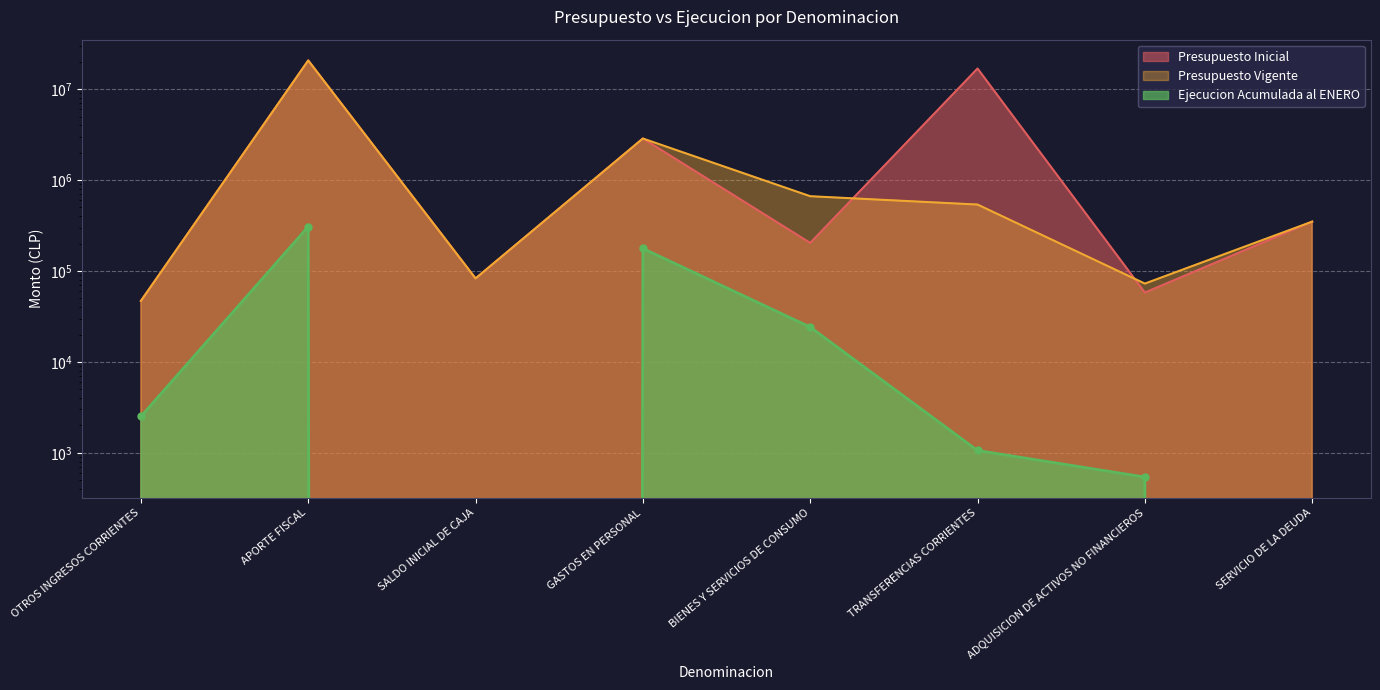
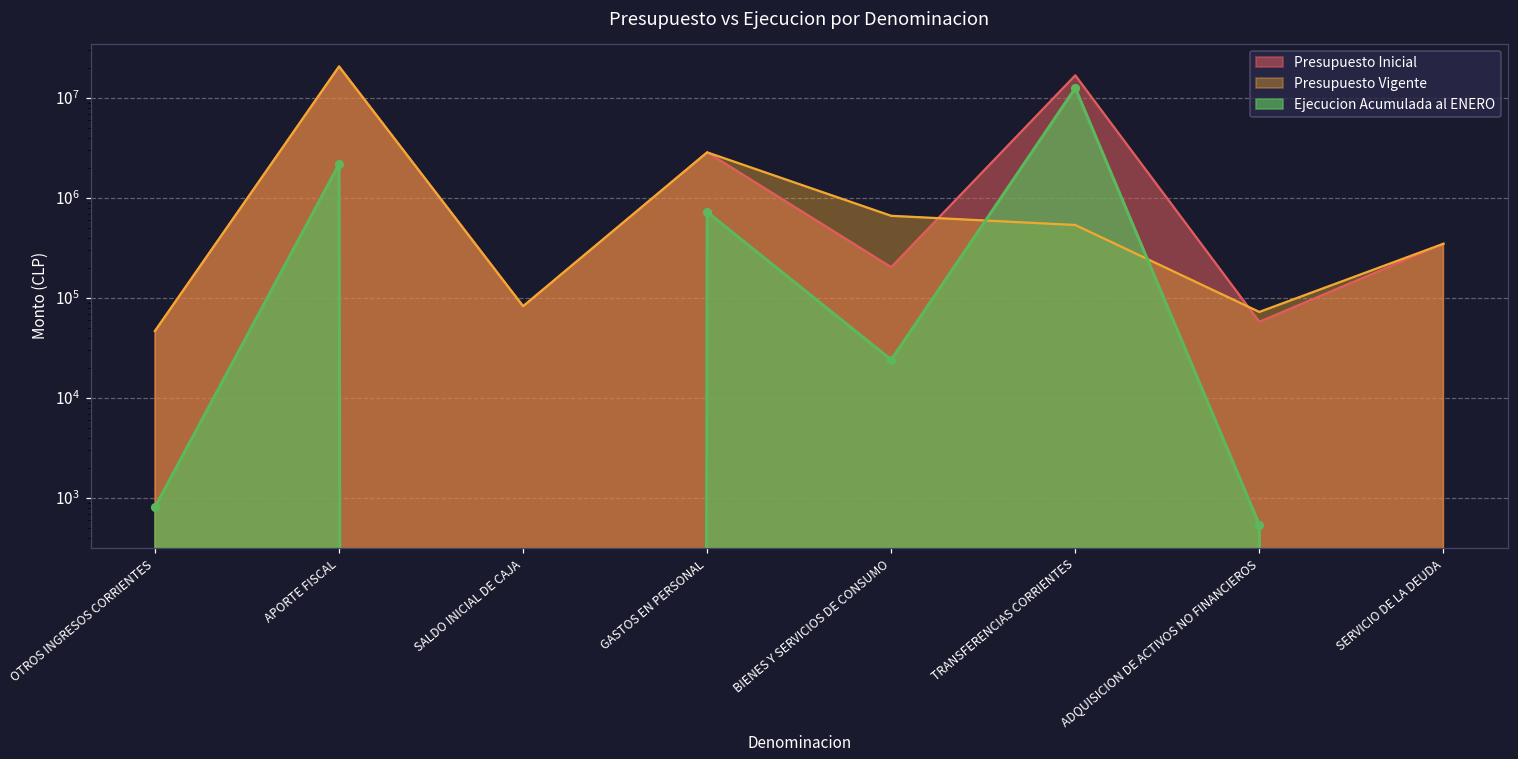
  {
    "Ejecucion Acumulada al ENERO": {
-     "OTROS INGRESOS CORRIENTES": 2500,
-     "APORTE FISCAL": 310000,
-     "GASTOS EN PERSONAL": 180000,
+     "OTROS INGRESOS CORRIENTES": 800,
+     "APORTE FISCAL": 2200000,
+     "GASTOS EN PERSONAL": 700000,
      "BIENES Y SERVICIOS DE CONSUMO": 24000,
-     "TRANSFERENCIAS CORRIENTES": 1100,
+     "TRANSFERENCIAS CORRIENTES": 13000000,
      "ADQUISICION DE ACTIVOS NO FINANCIEROS": 500
    }
  }
